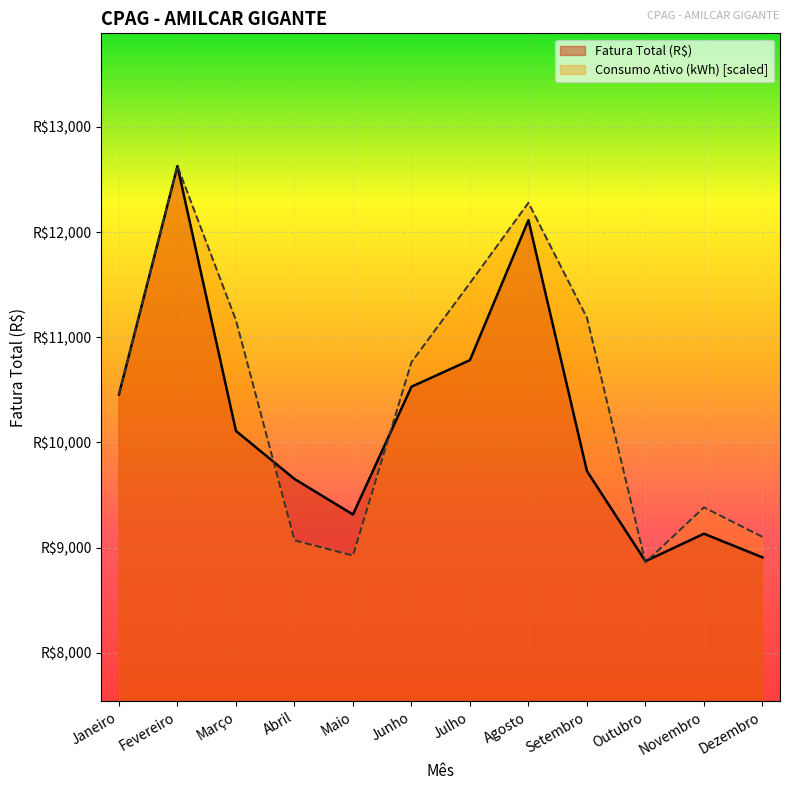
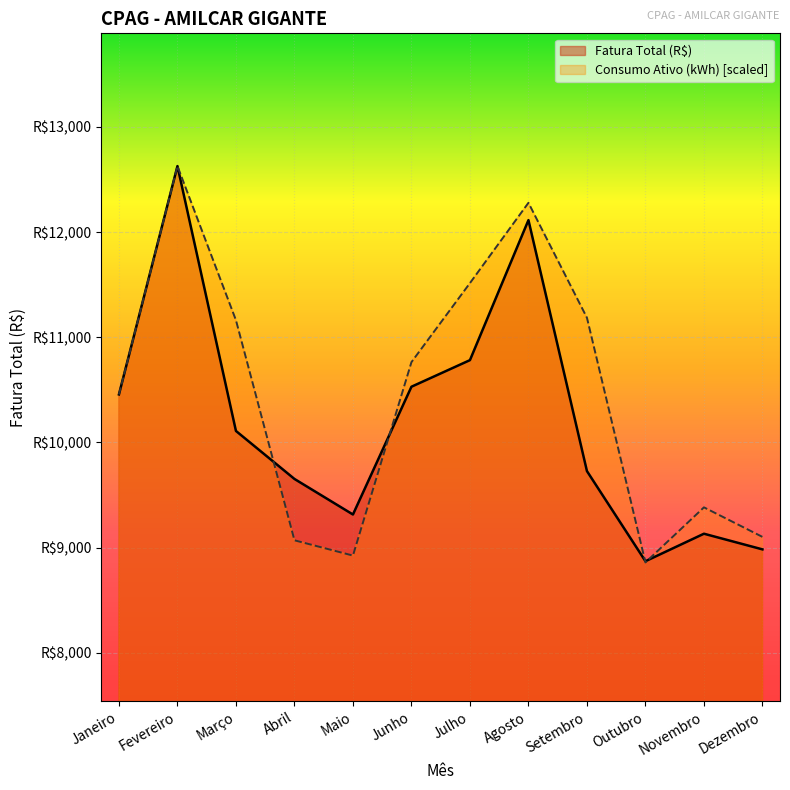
  {
    "Fatura Total (R$)": {
      "Março": "R$10,110",
      "Abril": "R$9,650",
      "Maio": "R$9,310",
      "Junho": "R$10,530",
      "Julho": "R$10,780",
      "Agosto": "R$12,110",
      "Setembro": "R$9,730",
      "Novembro": "R$9,130",
-     "Dezembro": "R$8,910"
+     "Dezembro": "R$8,980"
    },
    "Consumo Ativo (kWh) [scaled]": {
      "Março": "R$11,160",
      "Abril": "R$9,070",
      "Maio": "R$8,920",
      "Junho": "R$10,760",
      "Julho": "R$11,520",
      "Agosto": "R$12,280",
      "Setembro": "R$11,190",
      "Novembro": "R$9,380",
      "Dezembro": "R$9,100"
    }
  }
